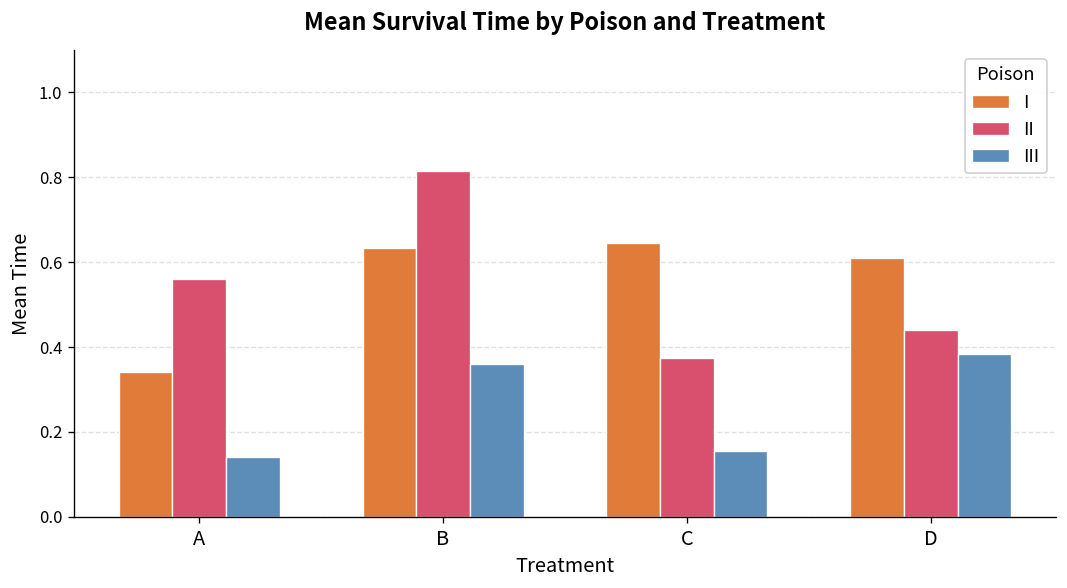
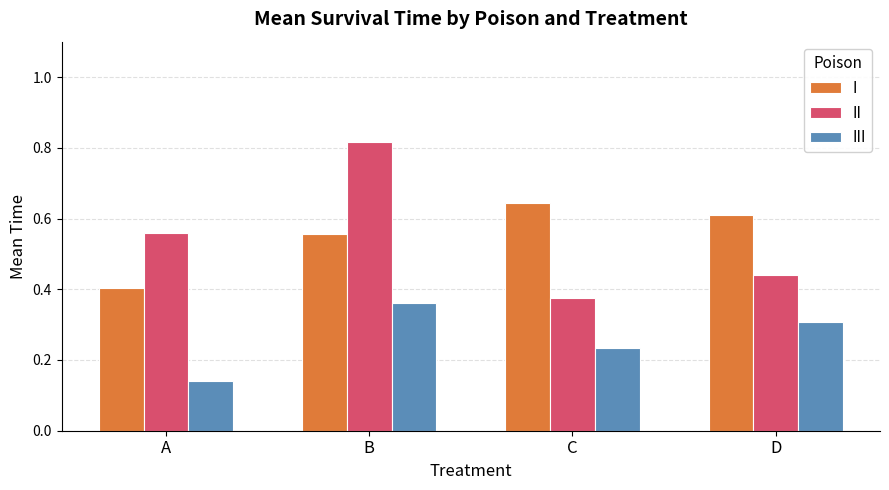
  {
    "I": {
-     "A": 0.34,
-     "B": 0.63,
+     "A": 0.40,
+     "B": 0.56,
      "C": 0.64,
      "D": 0.61
    },
    "II": {
      "A": 0.56,
      "B": 0.82,
      "C": 0.38,
      "D": 0.44
    },
    "III": {
      "A": 0.14,
      "B": 0.36,
-     "C": 0.16,
-     "D": 0.38
+     "C": 0.24,
+     "D": 0.31
    }
  }
